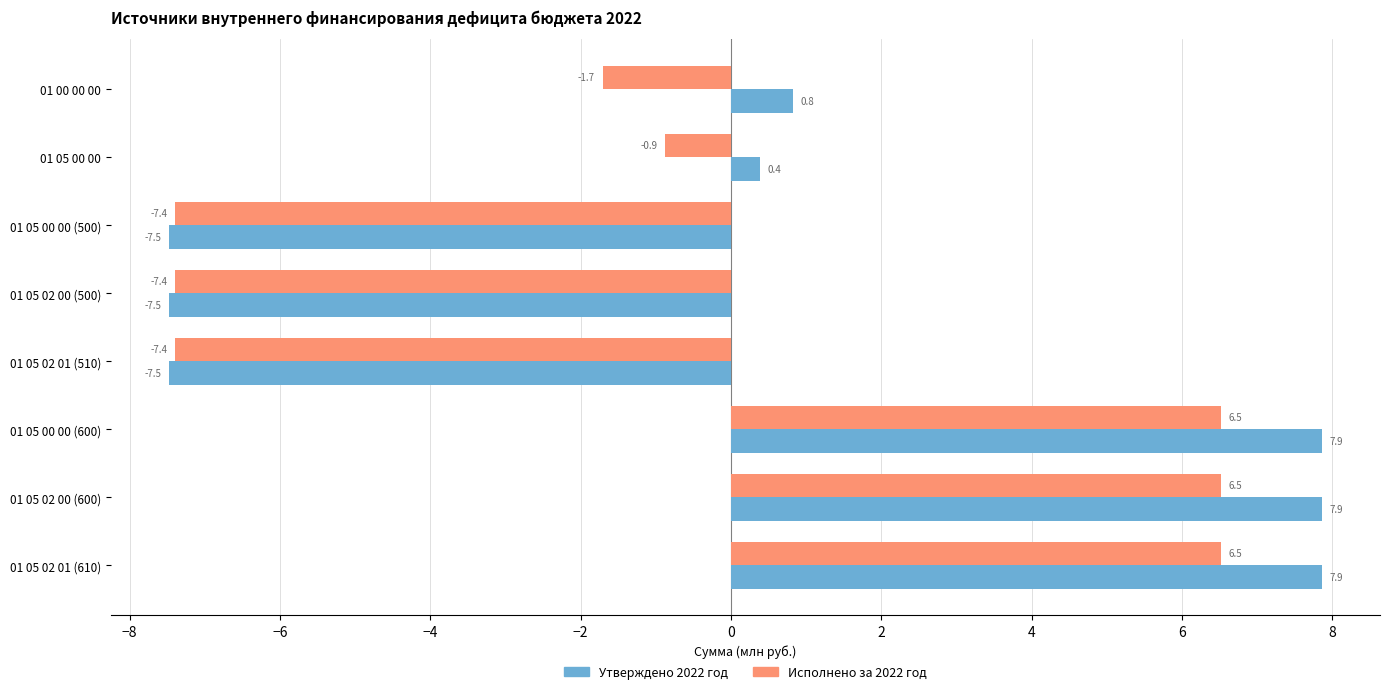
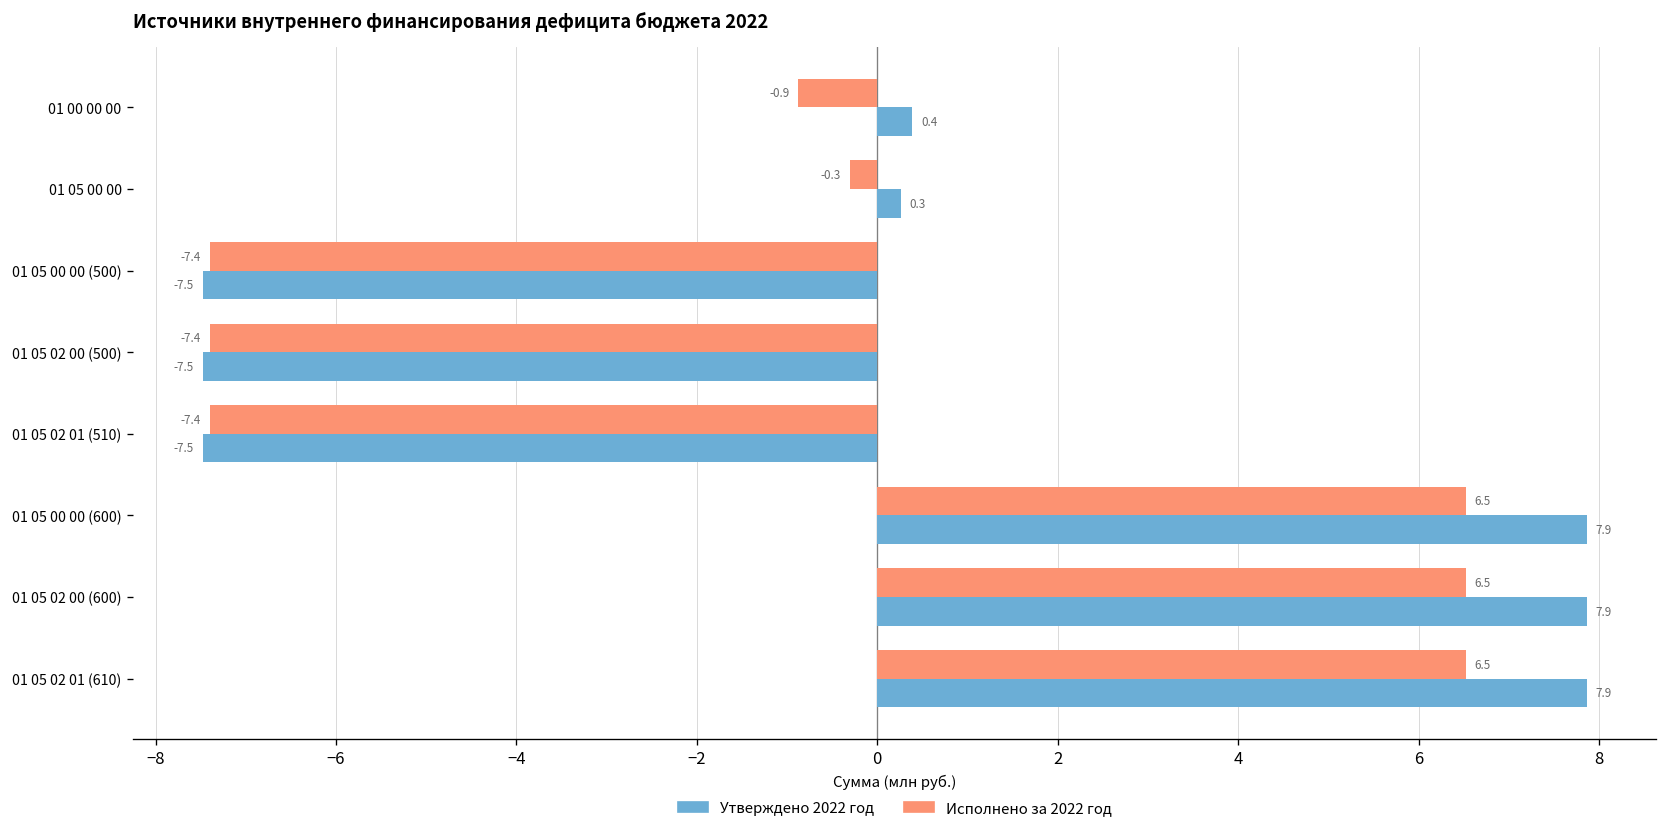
  {
    "Утверждено 2022 год": {
-     "01 00 00 00": 0.8,
-     "01 05 00 00": 0.4,
+     "01 00 00 00": 0.4,
+     "01 05 00 00": 0.3,
      "01 05 00 00 (500)": -7.5,
      "01 05 02 00 (500)": -7.5,
      "01 05 02 01 (510)": -7.5,
      "01 05 00 00 (600)": 7.9,
      "01 05 02 00 (600)": 7.9,
      "01 05 02 01 (610)": 7.9
    },
    "Исполнено за 2022 год": {
-     "01 00 00 00": -1.7,
-     "01 05 00 00": -0.9,
+     "01 00 00 00": -0.9,
+     "01 05 00 00": -0.3,
      "01 05 00 00 (500)": -7.4,
      "01 05 02 00 (500)": -7.4,
      "01 05 02 01 (510)": -7.4,
      "01 05 00 00 (600)": 6.5,
      "01 05 02 00 (600)": 6.5,
      "01 05 02 01 (610)": 6.5
    }
  }
